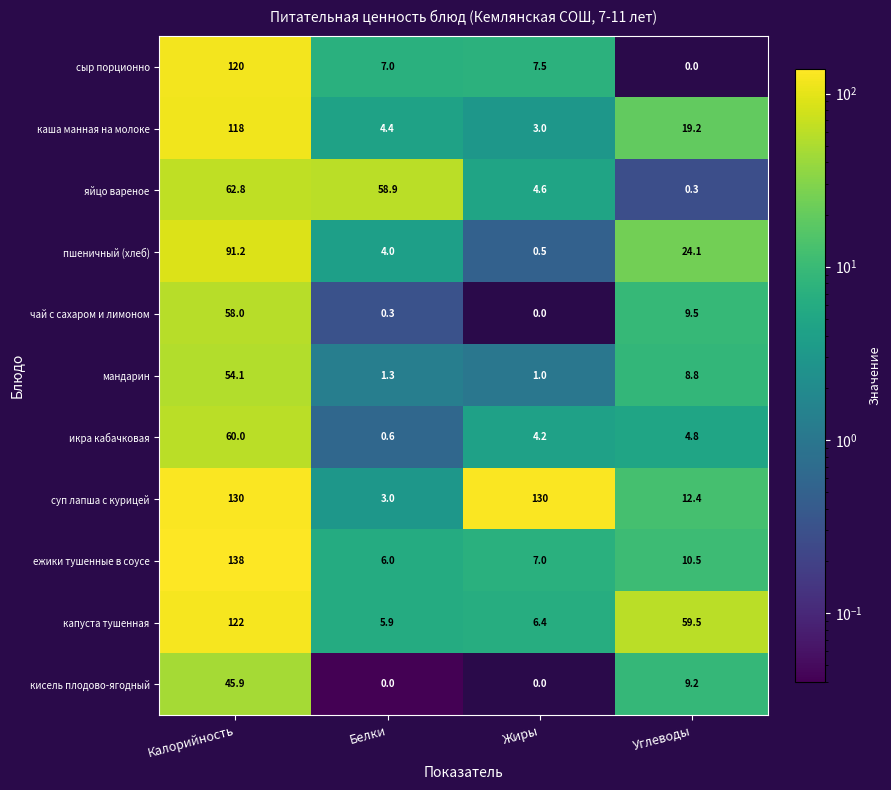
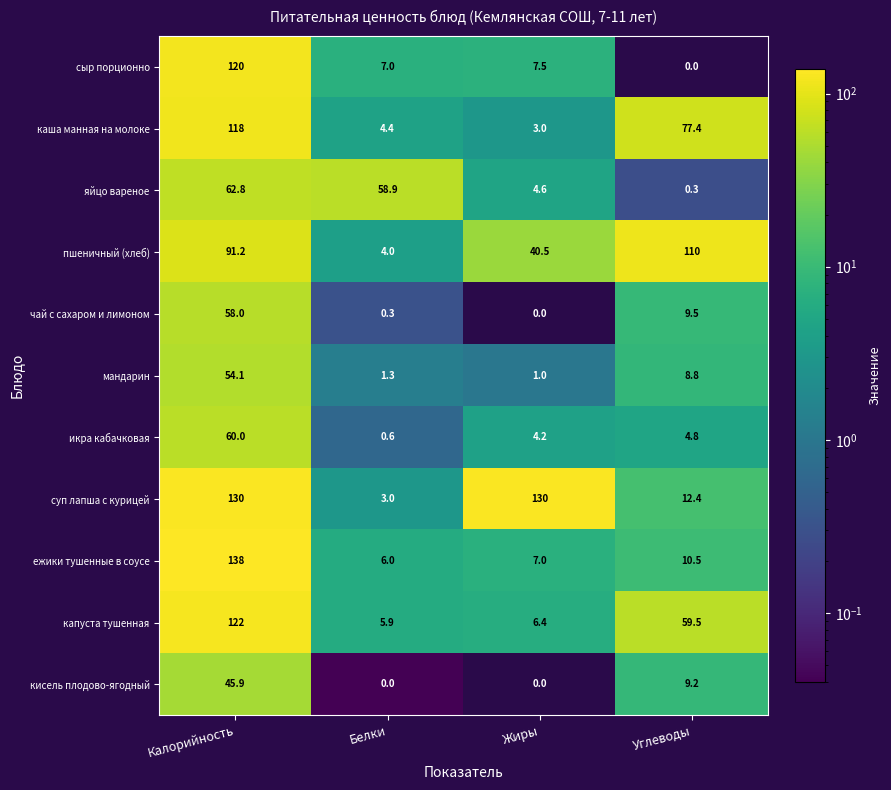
  {
    "сыр порционно": {
      "Калорийность": 120,
      "Белки": 7.0,
      "Жиры": 7.5
    },
    "каша манная на молоке": {
      "Калорийность": 118,
      "Белки": 4.4,
      "Жиры": 3.0,
-     "Углеводы": 19.2
+     "Углеводы": 77.4
    },
    "яйцо вареное": {
      "Калорийность": 62.8,
      "Белки": 58.9,
      "Жиры": 4.6,
      "Углеводы": 0.3
    },
    "пшеничный (хлеб)": {
      "Калорийность": 91.2,
      "Белки": 4.0,
-     "Жиры": 0.5,
-     "Углеводы": 24.1
+     "Жиры": 40.5,
+     "Углеводы": 110
    },
    "чай с сахаром и лимоном": {
      "Калорийность": 58.0,
      "Белки": 0.3,
      "Углеводы": 9.5
    },
    "мандарин": {
      "Калорийность": 54.1,
      "Белки": 1.3,
      "Жиры": 1.0,
      "Углеводы": 8.8
    },
    "икра кабачковая": {
      "Калорийность": 60.0,
      "Белки": 0.6,
      "Жиры": 4.2,
      "Углеводы": 4.8
    },
    "суп лапша с курицей": {
      "Калорийность": 130,
      "Белки": 3.0,
      "Жиры": 130,
      "Углеводы": 12.4
    },
    "ежики тушенные в соусе": {
      "Калорийность": 138,
      "Белки": 6.0,
      "Жиры": 7.0,
      "Углеводы": 10.5
    },
    "капуста тушенная": {
      "Калорийность": 122,
      "Белки": 5.9,
      "Жиры": 6.4,
      "Углеводы": 59.5
    },
    "кисель плодово-ягодный": {
      "Калорийность": 45.9,
      "Белки": 0.0,
      "Углеводы": 9.2
    }
  }
